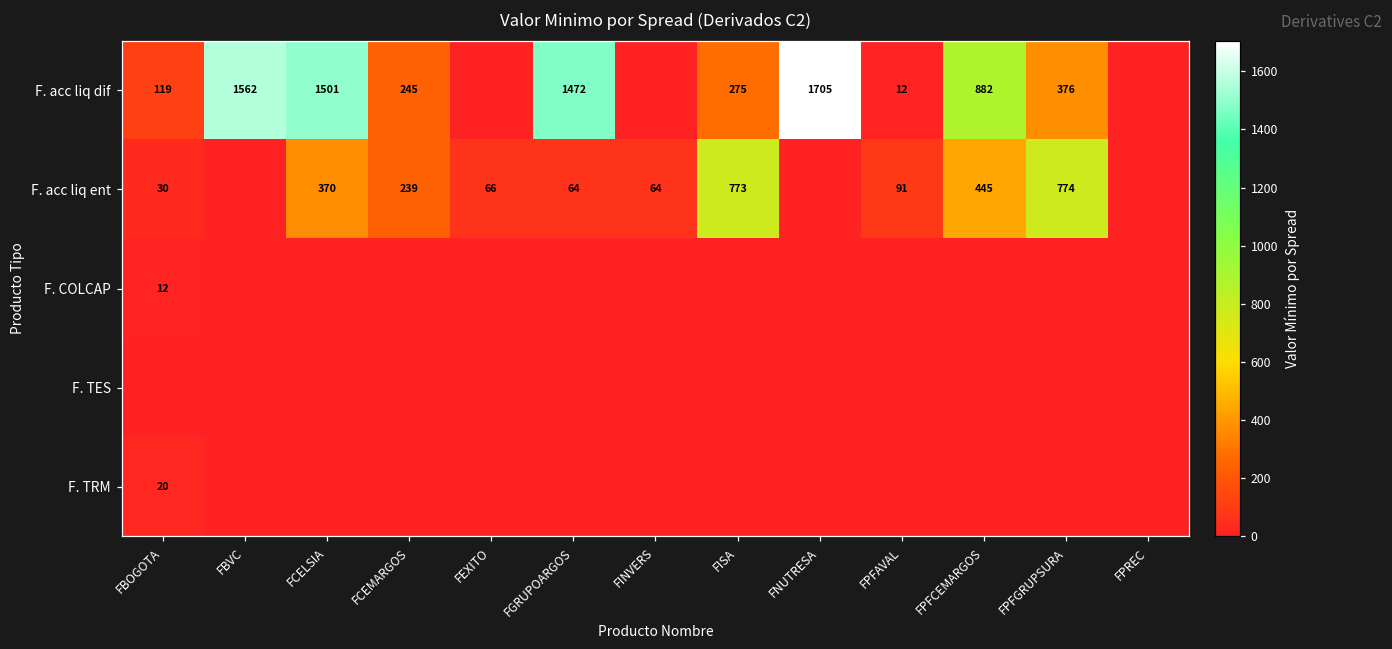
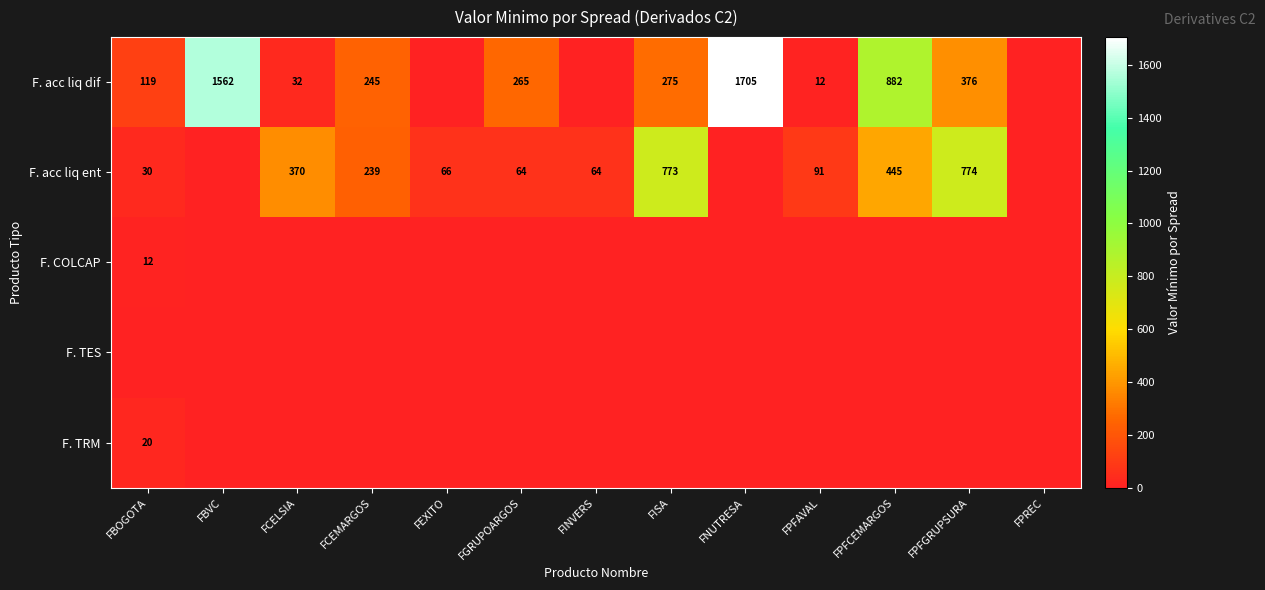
  {
    "F. acc liq dif": {
      "FBOGOTA": 119,
      "FBVC": 1562,
-     "FCELSIA": 1501,
+     "FCELSIA": 32,
      "FCEMARGOS": 245,
-     "FGRUPOARGOS": 1472,
+     "FGRUPOARGOS": 265,
      "FISA": 275,
      "FNUTRESA": 1705,
      "FPFAVAL": 12,
      "FPFCEMARGOS": 882,
      "FPFGRUPSURA": 376
    },
    "F. acc liq ent": {
      "FBOGOTA": 30,
      "FCELSIA": 370,
      "FCEMARGOS": 239,
      "FEXITO": 66,
      "FGRUPOARGOS": 64,
      "FINVERS": 64,
      "FISA": 773,
      "FPFAVAL": 91,
      "FPFCEMARGOS": 445,
      "FPFGRUPSURA": 774
    },
    "F. COLCAP": {
      "FBOGOTA": 12
    },
    "F. TRM": {
      "FBOGOTA": 20
    }
  }
